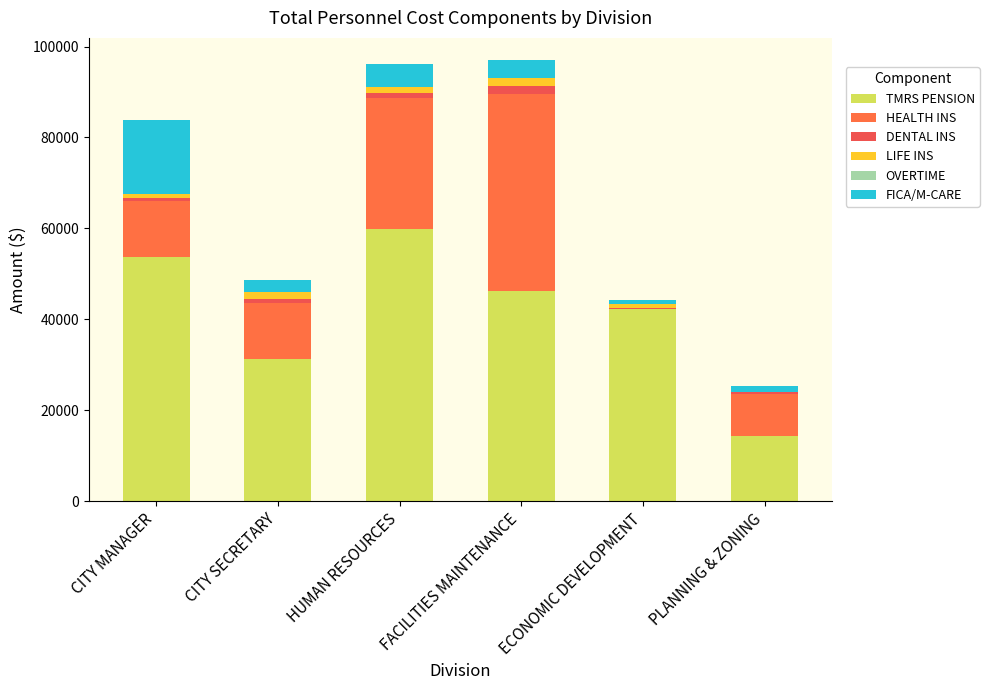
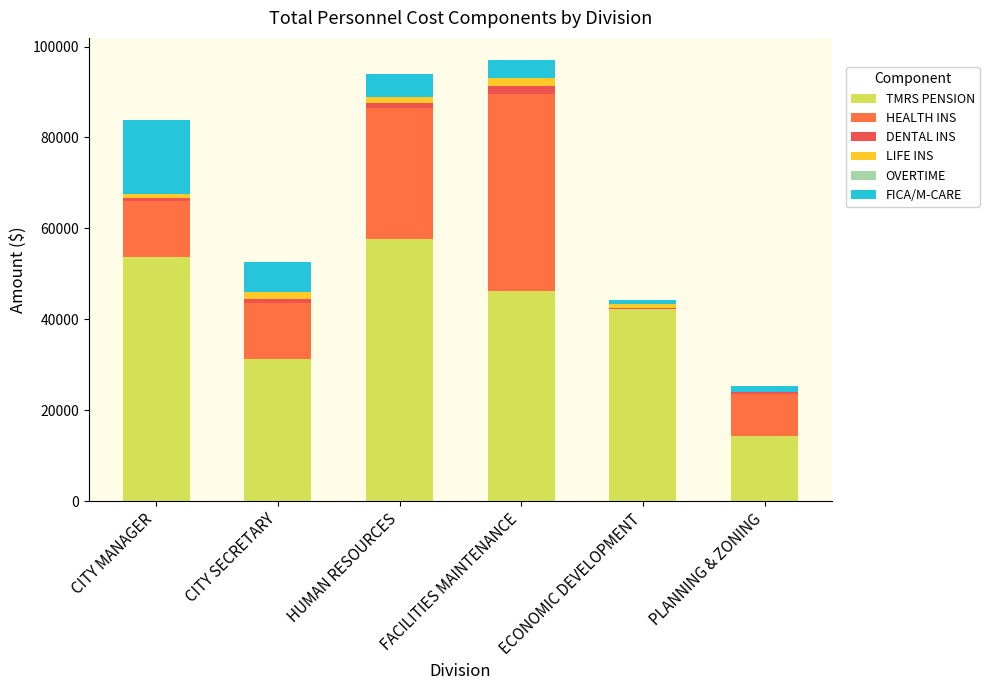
  {
    "TMRS PENSION": {
      "CITY MANAGER": 54000,
      "CITY SECRETARY": 31000,
-     "HUMAN RESOURCES": 60000,
+     "HUMAN RESOURCES": 58000,
      "FACILITIES MAINTENANCE": 46000,
      "ECONOMIC DEVELOPMENT": 42000,
      "PLANNING & ZONING": 14000
    },
    "OVERTIME": {
      "PLANNING & ZONING": 0
    },
    "FICA/M-CARE": {
      "CITY MANAGER": 16000,
-     "CITY SECRETARY": 3000,
+     "CITY SECRETARY": 7000,
      "HUMAN RESOURCES": 5000,
      "FACILITIES MAINTENANCE": 4000,
      "ECONOMIC DEVELOPMENT": 1000,
      "PLANNING & ZONING": 1000
    }
  }
